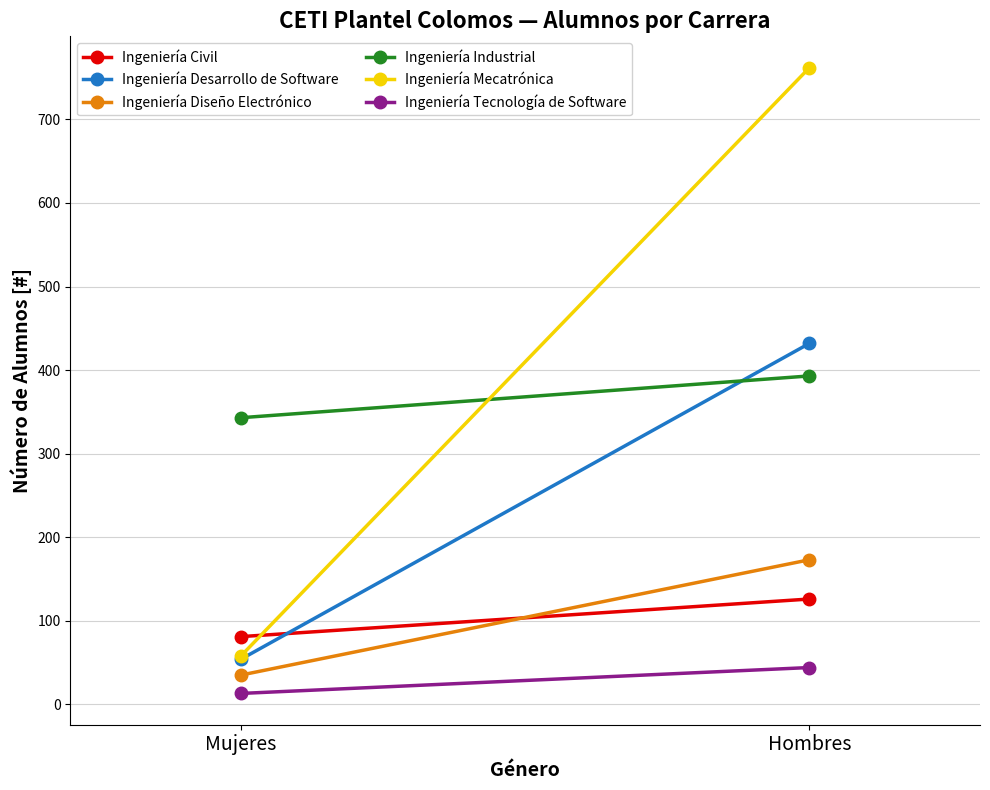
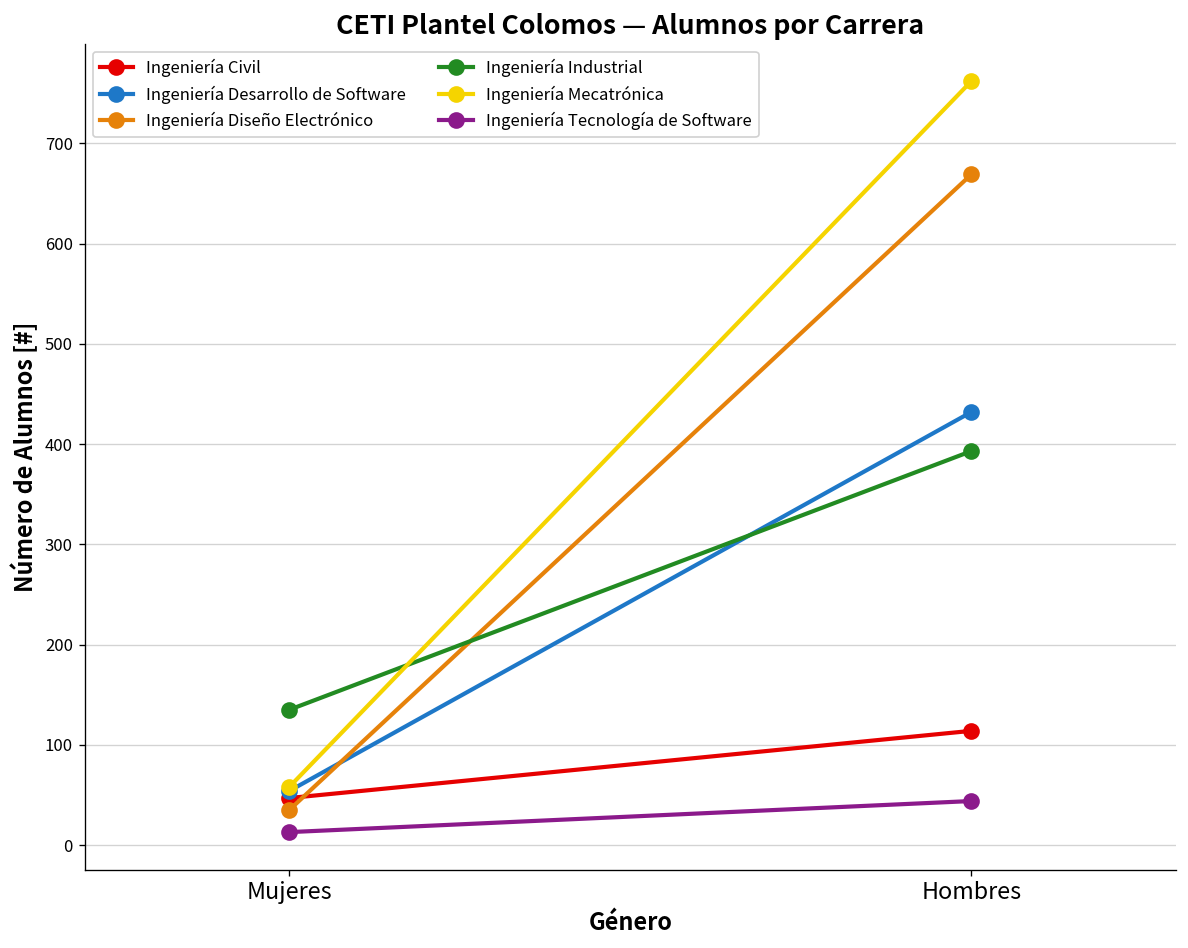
  {
    "Ingeniería Civil": {
-     "Mujeres": 80,
-     "Hombres": 130
+     "Mujeres": 50,
+     "Hombres": 110
    },
    "Ingeniería Desarrollo de Software": {
      "Mujeres": 50,
      "Hombres": 430
    },
    "Ingeniería Diseño Electrónico": {
      "Mujeres": 40,
-     "Hombres": 170
+     "Hombres": 670
    },
    "Ingeniería Industrial": {
-     "Mujeres": 340,
+     "Mujeres": 140,
      "Hombres": 390
    },
    "Ingeniería Mecatrónica": {
      "Mujeres": 60,
      "Hombres": 760
    },
    "Ingeniería Tecnología de Software": {
      "Mujeres": 10,
      "Hombres": 40
    }
  }
